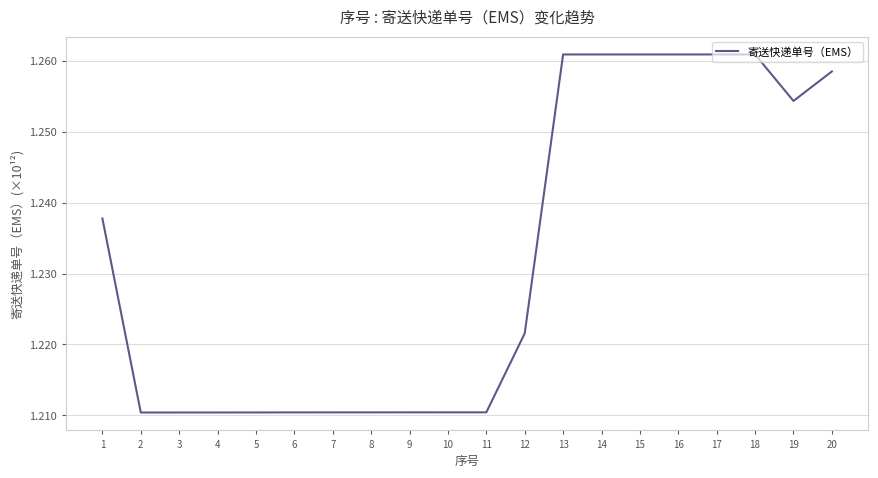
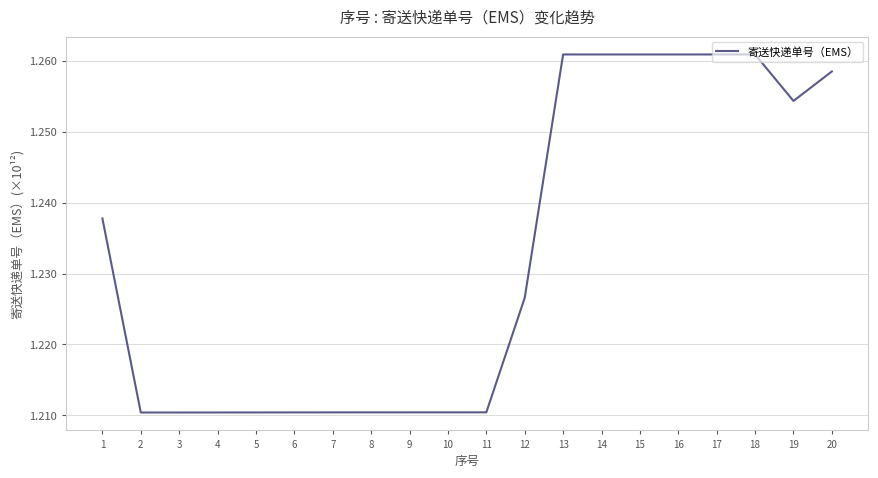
  {
    "1": 1.238,
    "2": 1.210,
    "3": 1.210,
    "4": 1.210,
    "5": 1.210,
    "6": 1.210,
    "7": 1.210,
    "8": 1.210,
    "9": 1.210,
    "10": 1.210,
    "11": 1.210,
-   "12": 1.222,
+   "12": 1.227,
    "13": 1.261,
    "14": 1.261,
    "15": 1.261,
    "16": 1.261,
    "19": 1.254,
    "20": 1.259
  }
